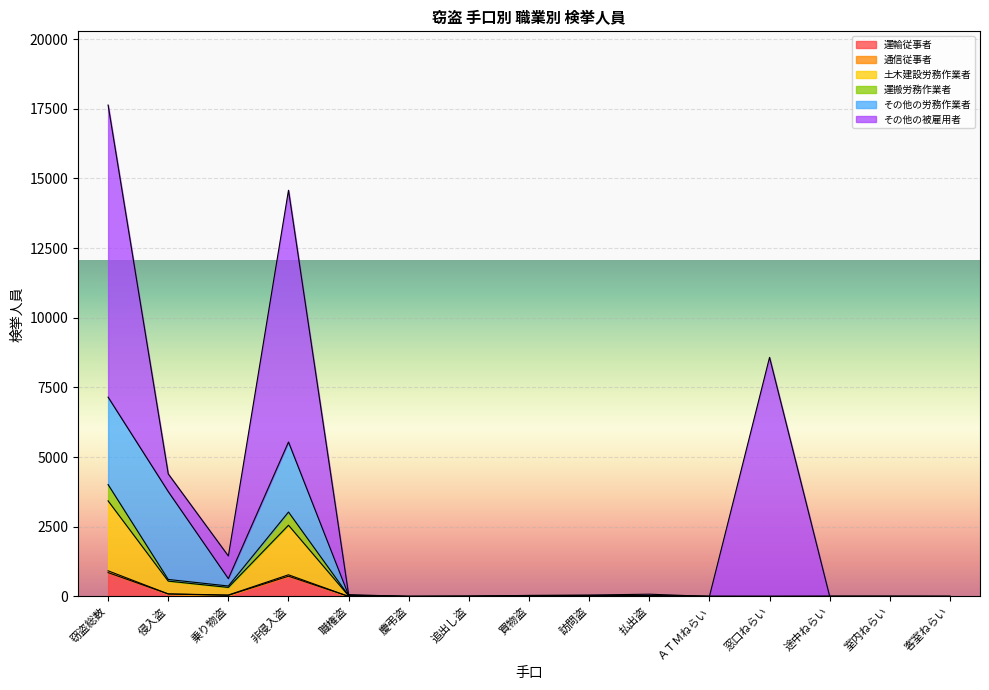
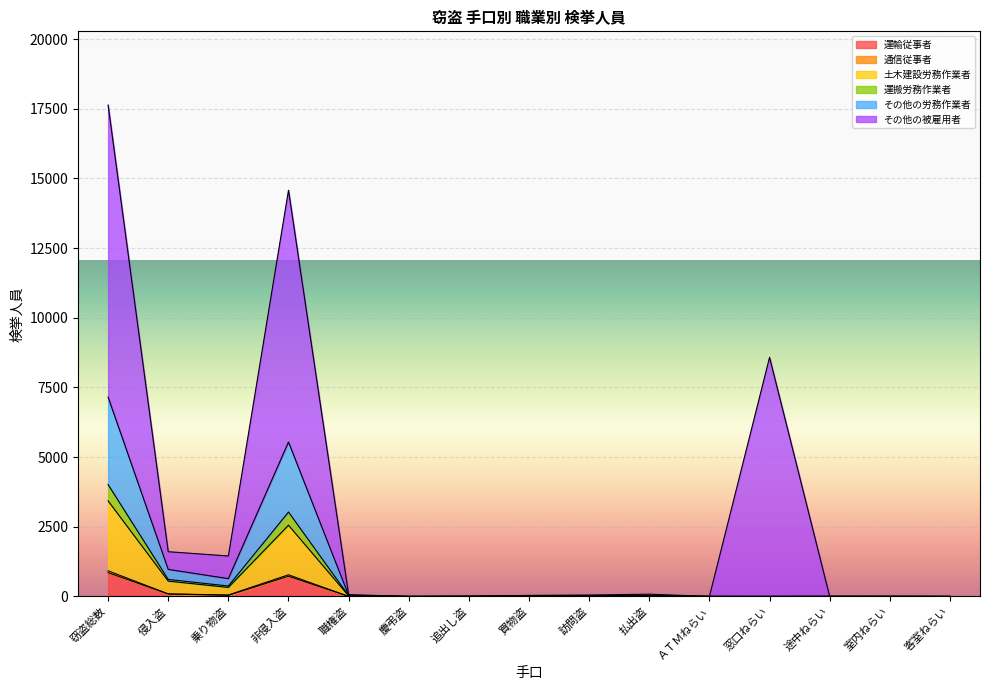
  {
    "土木建設労務作業者": {
      "窃盗総数": 2500,
      "非侵入盗": 1800
    },
    "運搬労務作業者": {
      "窃盗総数": 600,
      "非侵入盗": 500
    },
    "その他の労務作業者": {
      "窃盗総数": 3100,
-     "侵入盗": 3200,
+     "侵入盗": 400,
      "乗り物盗": 300,
      "非侵入盗": 2500
    },
    "その他の被雇用者": {
      "窃盗総数": 10500,
      "侵入盗": 600,
      "乗り物盗": 800,
      "非侵入盗": 9000,
      "窓口ねらい": 8600
    }
  }
